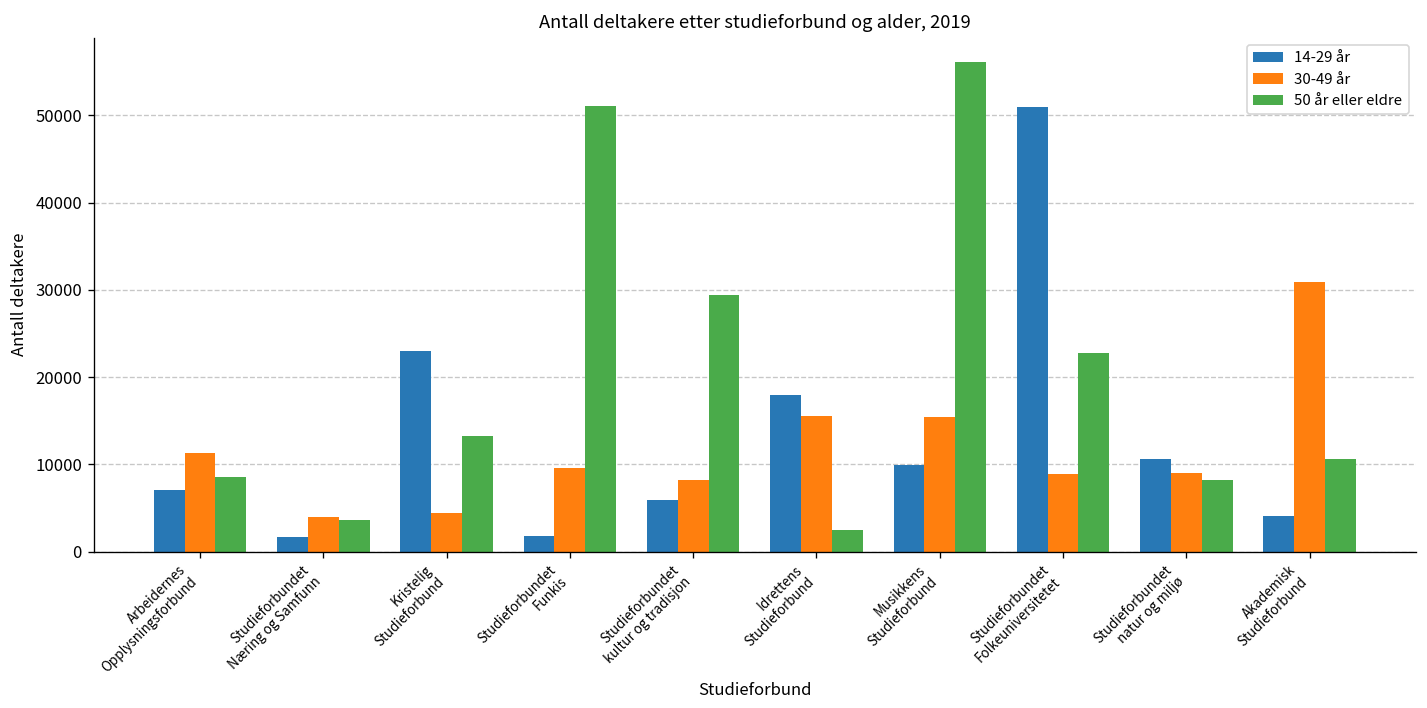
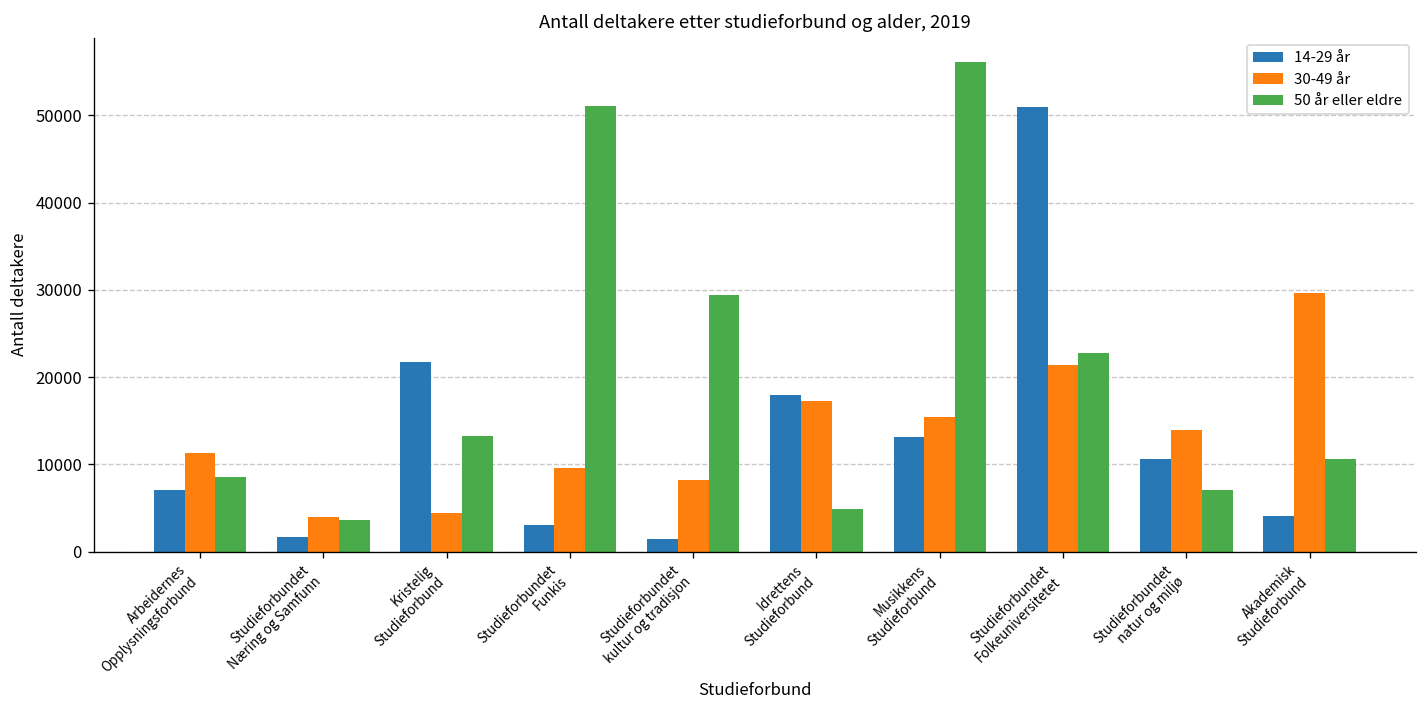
  {
    "14-29 år": {
      "Arbeidernes Opplysningsforbund": 7000,
      "Studieforbundet Næring og Samfunn": 2000,
-     "Kristelig Studieforbund": 23000,
-     "Studieforbundet Funkis": 2000,
-     "Studieforbundet kultur og tradisjon": 6000,
+     "Kristelig Studieforbund": 22000,
+     "Studieforbundet Funkis": 3000,
+     "Studieforbundet kultur og tradisjon": 1000,
      "Idrettens Studieforbund": 18000,
-     "Musikkens Studieforbund": 10000,
+     "Musikkens Studieforbund": 13000,
      "Studieforbundet Folkeuniversitetet": 51000,
      "Studieforbundet natur og miljø": 11000,
      "Akademisk Studieforbund": 4000
    },
    "30-49 år": {
      "Arbeidernes Opplysningsforbund": 11000,
      "Studieforbundet Næring og Samfunn": 4000,
      "Kristelig Studieforbund": 4000,
      "Studieforbundet Funkis": 10000,
      "Studieforbundet kultur og tradisjon": 8000,
-     "Idrettens Studieforbund": 16000,
+     "Idrettens Studieforbund": 17000,
      "Musikkens Studieforbund": 15000,
-     "Studieforbundet Folkeuniversitetet": 9000,
-     "Studieforbundet natur og miljø": 9000,
-     "Akademisk Studieforbund": 31000
+     "Studieforbundet Folkeuniversitetet": 21000,
+     "Studieforbundet natur og miljø": 14000,
+     "Akademisk Studieforbund": 30000
    },
    "50 år eller eldre": {
      "Arbeidernes Opplysningsforbund": 9000,
      "Studieforbundet Næring og Samfunn": 4000,
      "Kristelig Studieforbund": 13000,
      "Studieforbundet Funkis": 51000,
      "Studieforbundet kultur og tradisjon": 29000,
-     "Idrettens Studieforbund": 2000,
+     "Idrettens Studieforbund": 5000,
      "Musikkens Studieforbund": 56000,
      "Studieforbundet Folkeuniversitetet": 23000,
-     "Studieforbundet natur og miljø": 8000,
+     "Studieforbundet natur og miljø": 7000,
      "Akademisk Studieforbund": 11000
    }
  }
